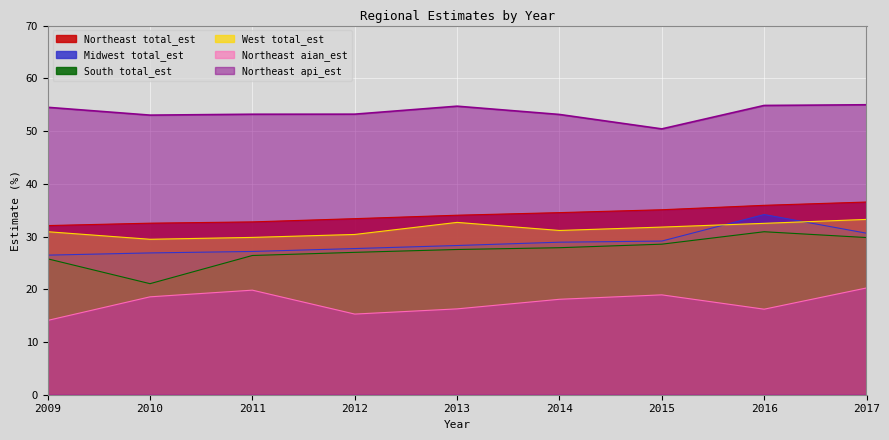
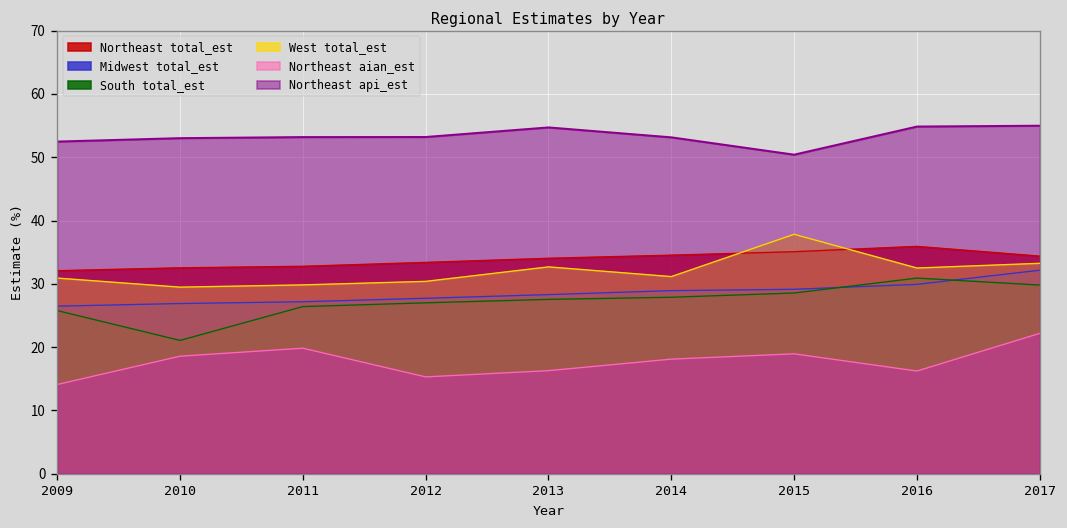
  {
    "Northeast total_est": {
      "2009": 32,
      "2010": 33,
      "2011": 33,
      "2012": 33,
      "2013": 34,
      "2014": 35,
      "2015": 35,
      "2016": 36,
-     "2017": 37
+     "2017": 34
    },
    "Midwest total_est": {
      "2009": 26,
      "2010": 27,
      "2011": 27,
      "2012": 28,
      "2013": 28,
      "2014": 29,
      "2015": 29,
-     "2016": 34,
-     "2017": 31
+     "2016": 30,
+     "2017": 32
    },
    "South total_est": {
      "2009": 26,
      "2010": 21,
      "2011": 26,
      "2012": 27,
      "2013": 28,
      "2014": 28,
      "2015": 29,
      "2016": 31,
      "2017": 30
    },
    "West total_est": {
      "2009": 31,
      "2010": 29,
      "2011": 30,
      "2012": 30,
      "2013": 33,
      "2014": 31,
-     "2015": 32,
+     "2015": 38,
      "2016": 32,
      "2017": 33
    },
    "Northeast aian_est": {
      "2009": 14,
      "2010": 19,
      "2011": 20,
      "2012": 15,
      "2013": 16,
      "2014": 18,
      "2015": 19,
      "2016": 16,
-     "2017": 20
+     "2017": 22
    },
    "Northeast api_est": {
-     "2009": 54,
+     "2009": 52,
      "2010": 53,
      "2011": 53,
      "2012": 53,
      "2013": 55,
      "2014": 53,
      "2015": 50,
      "2016": 55,
      "2017": 55
    }
  }
